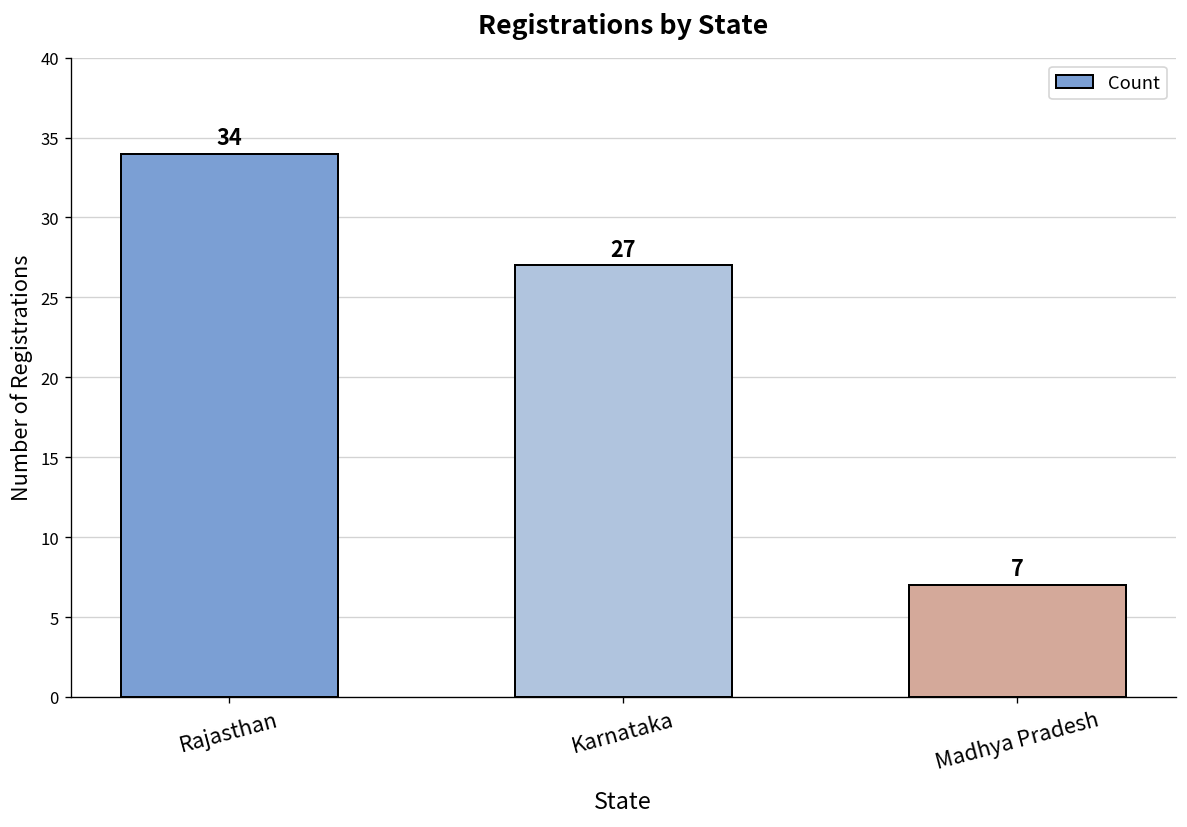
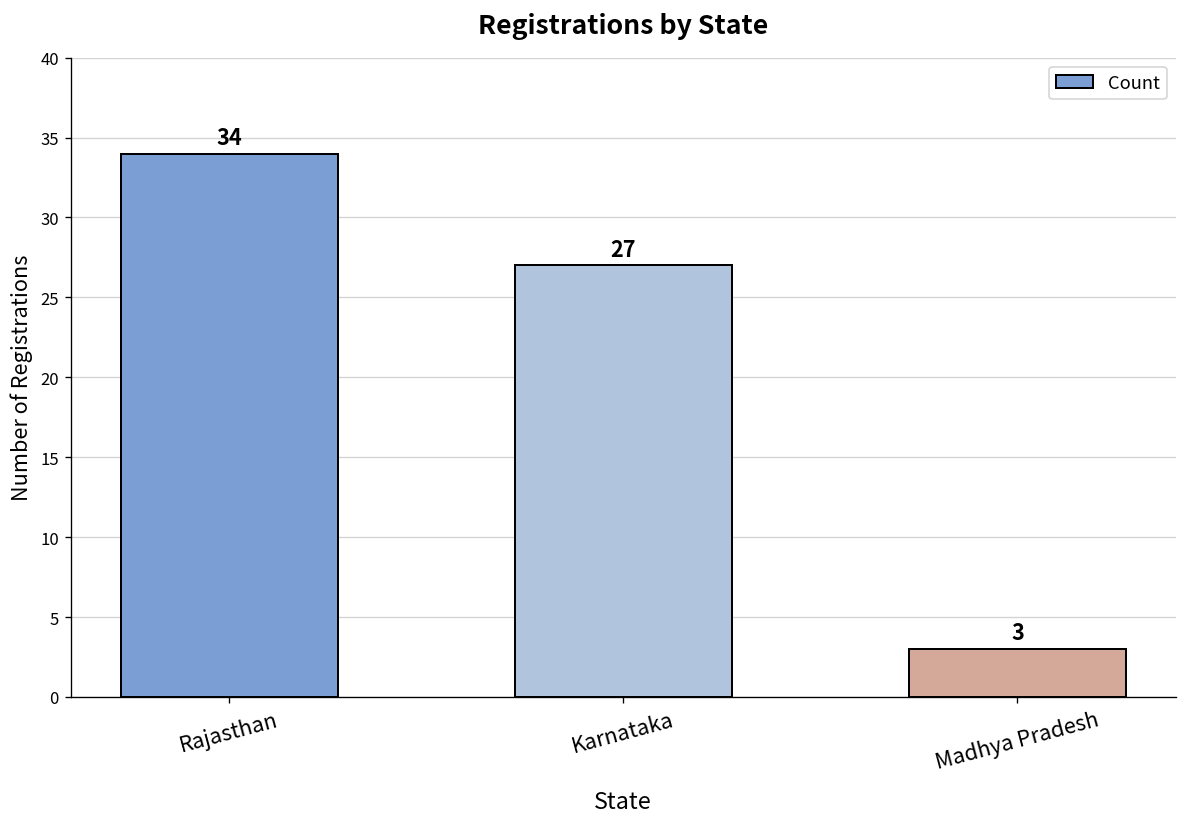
  {
    "Rajasthan": 34,
    "Karnataka": 27,
-   "Madhya Pradesh": 7
+   "Madhya Pradesh": 3
  }
